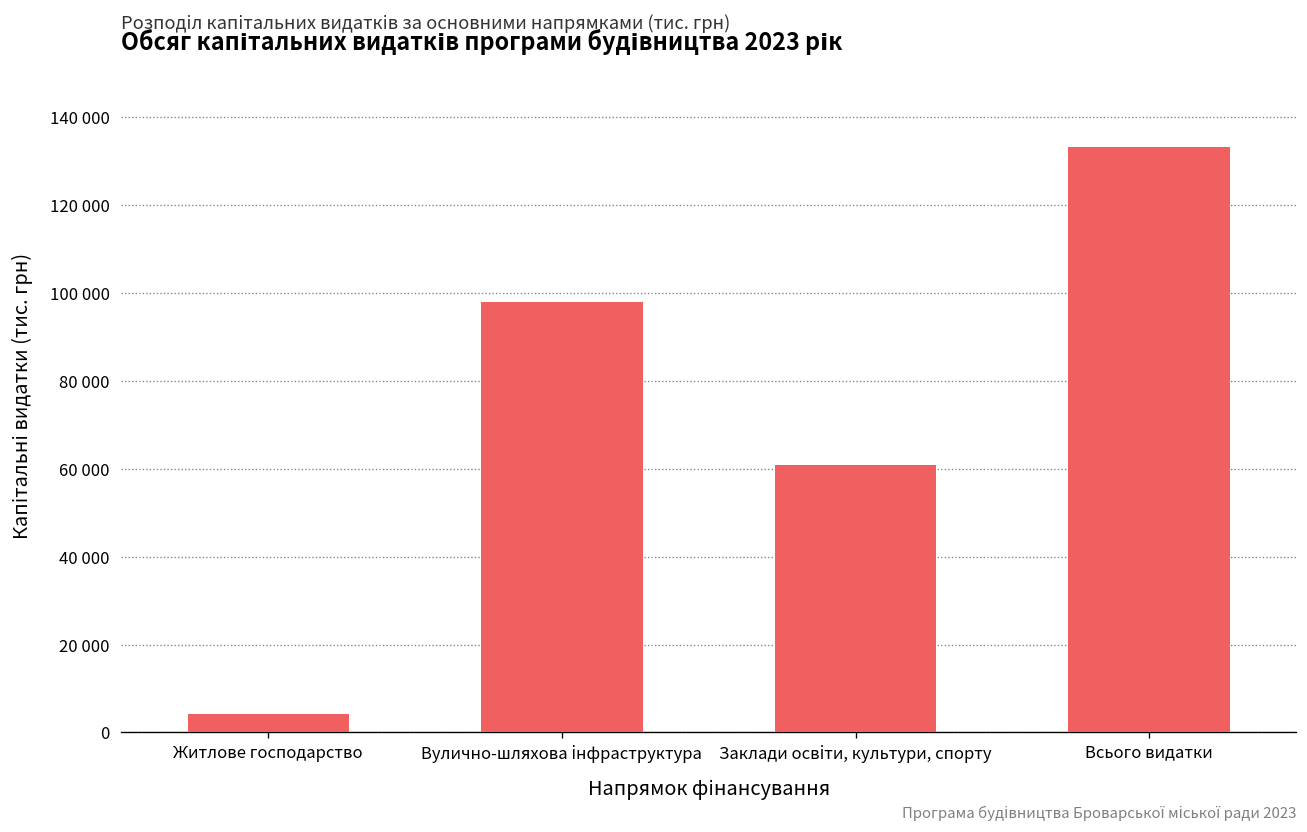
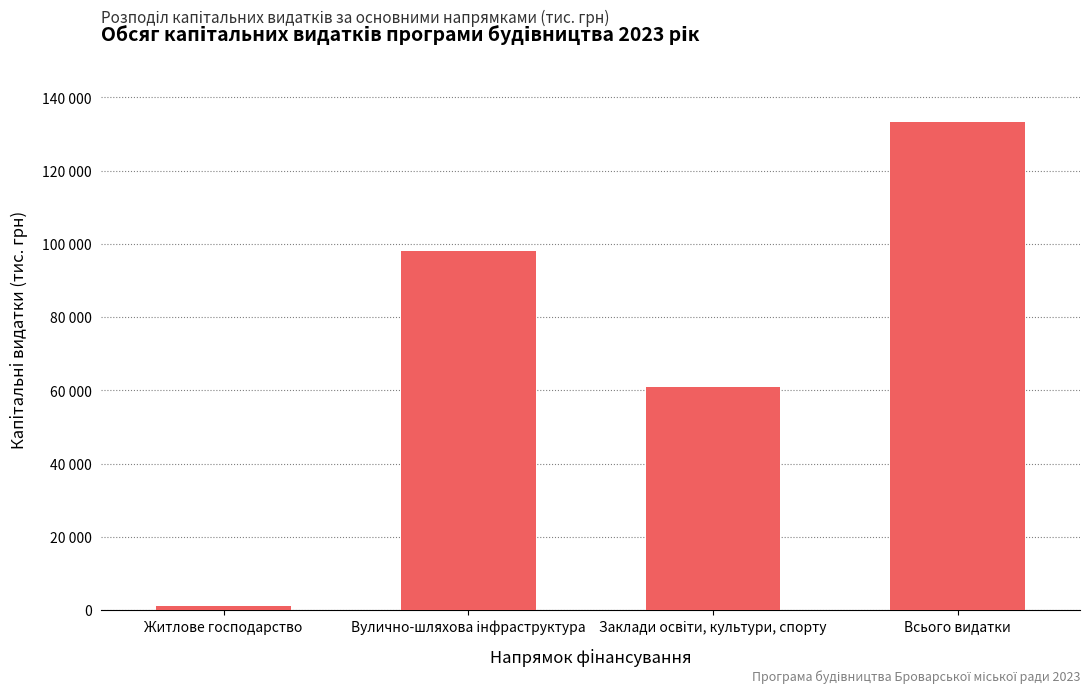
  {
-   "Житлове господарство": 4000,
+   "Житлове господарство": 1000,
    "Вулично-шляхова інфраструктура": 98000,
    "Заклади освіти, культури, спорту": 61000,
    "Всього видатки": 133000
  }
